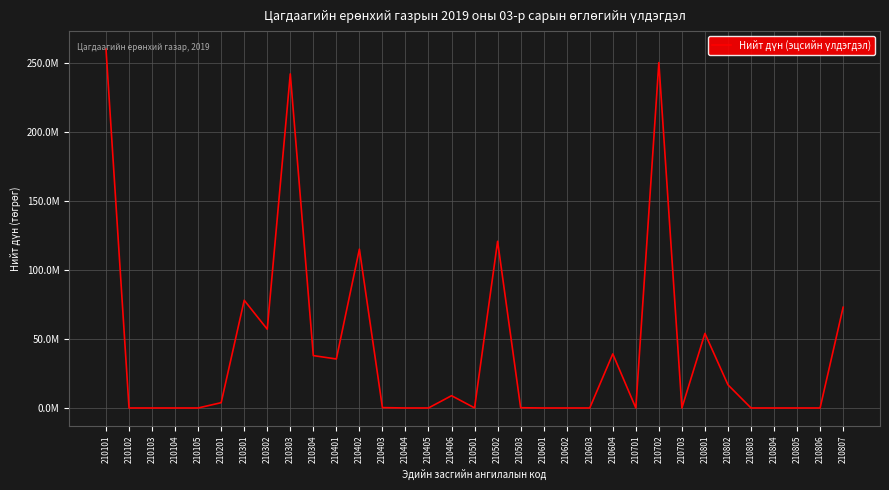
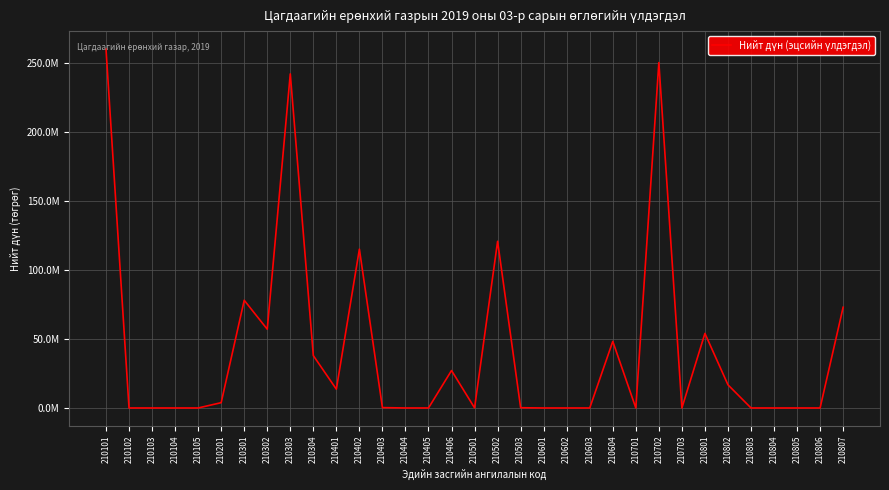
  {
    "210102": 0,
    "210103": 0,
    "210104": 0,
    "210105": 0,
    "210201": 4000000,
    "210301": 78000000,
    "210302": 57000000,
    "210303": 242000000,
    "210304": 38000000,
-   "210401": 35000000,
+   "210401": 14000000,
    "210402": 115000000,
    "210403": 0,
    "210404": 0,
    "210405": 0,
-   "210406": 9000000,
+   "210406": 27000000,
    "210501": 0,
    "210502": 121000000,
    "210503": 0,
    "210601": 0,
    "210602": 0,
    "210603": 0,
-   "210604": 39000000,
+   "210604": 48000000,
    "210701": 0,
    "210702": 250000000,
    "210703": 0,
    "210801": 54000000,
    "210802": 17000000,
    "210803": 0,
    "210804": 0,
    "210805": 0,
    "210806": 0,
    "210807": 73000000
  }
